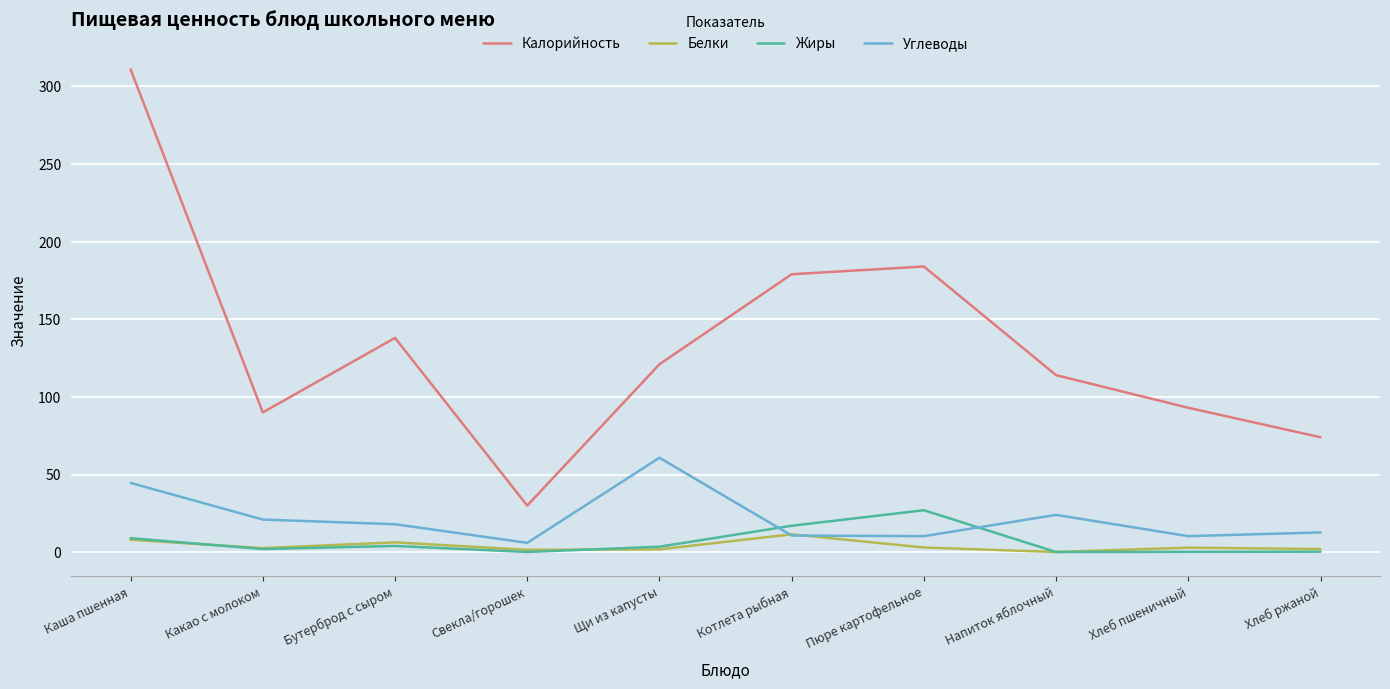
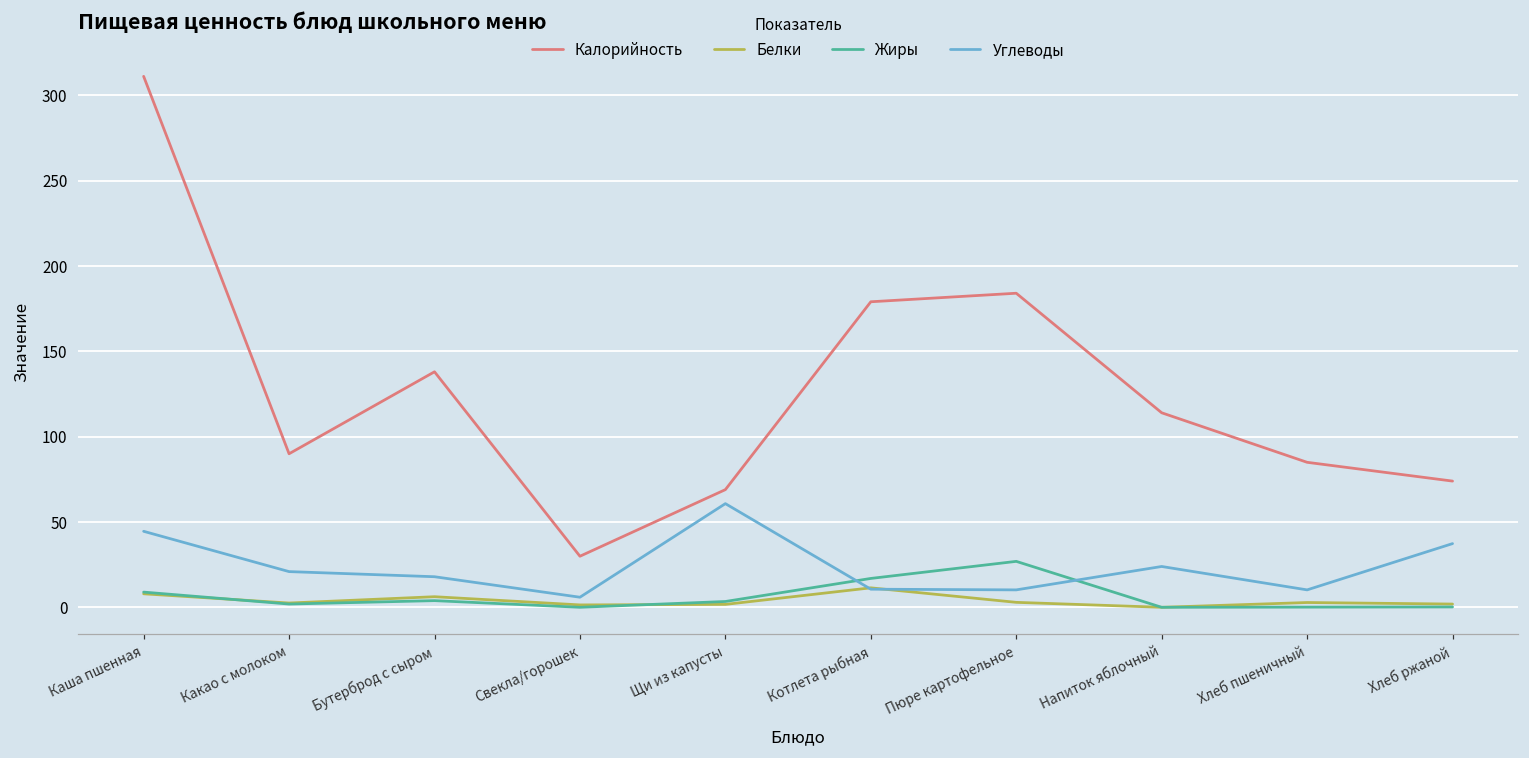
  {
    "Калорийность": {
      "Каша пшенная": 311,
      "Какао с молоком": 90,
      "Бутерброд с сыром": 138,
      "Свекла/горошек": 30,
-     "Щи из капусты": 121,
+     "Щи из капусты": 69,
      "Котлета рыбная": 179,
      "Пюре картофельное": 184,
      "Напиток яблочный": 114,
-     "Хлеб пшеничный": 93,
+     "Хлеб пшеничный": 85,
      "Хлеб ржаной": 74
    },
    "Белки": {
      "Бутерброд с сыром": 6,
      "Щи из капусты": 2,
      "Пюре картофельное": 3,
      "Хлеб пшеничный": 3,
      "Хлеб ржаной": 2
    },
    "Жиры": {
      "Бутерброд с сыром": 4,
      "Щи из капусты": 4,
      "Котлета рыбная": 17,
      "Пюре картофельное": 27,
      "Хлеб пшеничный": 0,
      "Хлеб ржаной": 0
    },
    "Углеводы": {
      "Каша пшенная": 45,
      "Какао с молоком": 21,
      "Бутерброд с сыром": 18,
      "Свекла/горошек": 6,
      "Щи из капусты": 61,
      "Пюре картофельное": 10,
      "Напиток яблочный": 24,
      "Хлеб пшеничный": 10,
-     "Хлеб ржаной": 13
+     "Хлеб ржаной": 37
    }
  }
